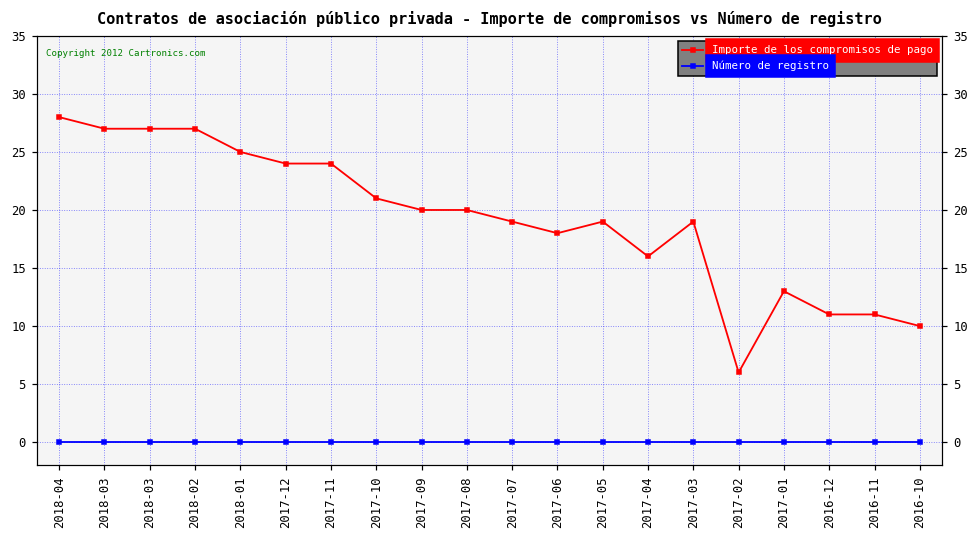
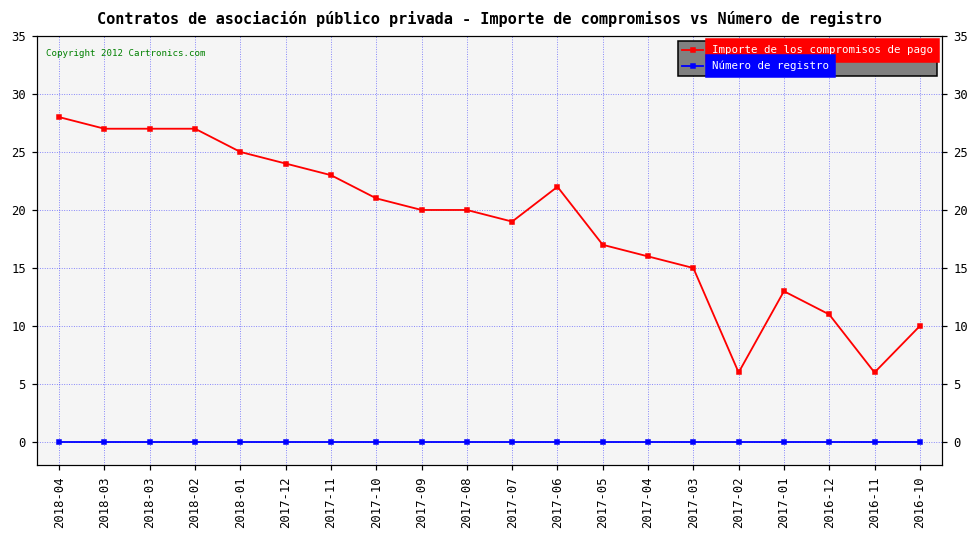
  {
    "Importe de los compromisos de pago": {
      "2018-04": 28,
      "2018-02": 27,
      "2018-01": 25,
      "2017-12": 24,
-     "2017-11": 24,
+     "2017-11": 23,
      "2017-10": 21,
      "2017-09": 20,
      "2017-08": 20,
      "2017-07": 19,
-     "2017-06": 18,
-     "2017-05": 19,
+     "2017-06": 22,
+     "2017-05": 17,
      "2017-04": 16,
-     "2017-03": 19,
+     "2017-03": 15,
      "2017-02": 6,
      "2017-01": 13,
      "2016-12": 11,
-     "2016-11": 11,
+     "2016-11": 6,
      "2016-10": 10
    },
    "Número de registro": {
      "2018-04": 0,
      "2018-02": 0,
      "2018-01": 0,
      "2017-12": 0,
      "2017-11": 0,
      "2017-10": 0,
      "2017-09": 0,
      "2017-08": 0,
      "2017-07": 0,
      "2017-06": 0,
      "2017-05": 0,
      "2017-04": 0,
      "2017-03": 0,
      "2017-02": 0,
      "2017-01": 0,
      "2016-12": 0,
      "2016-11": 0,
      "2016-10": 0
    }
  }
